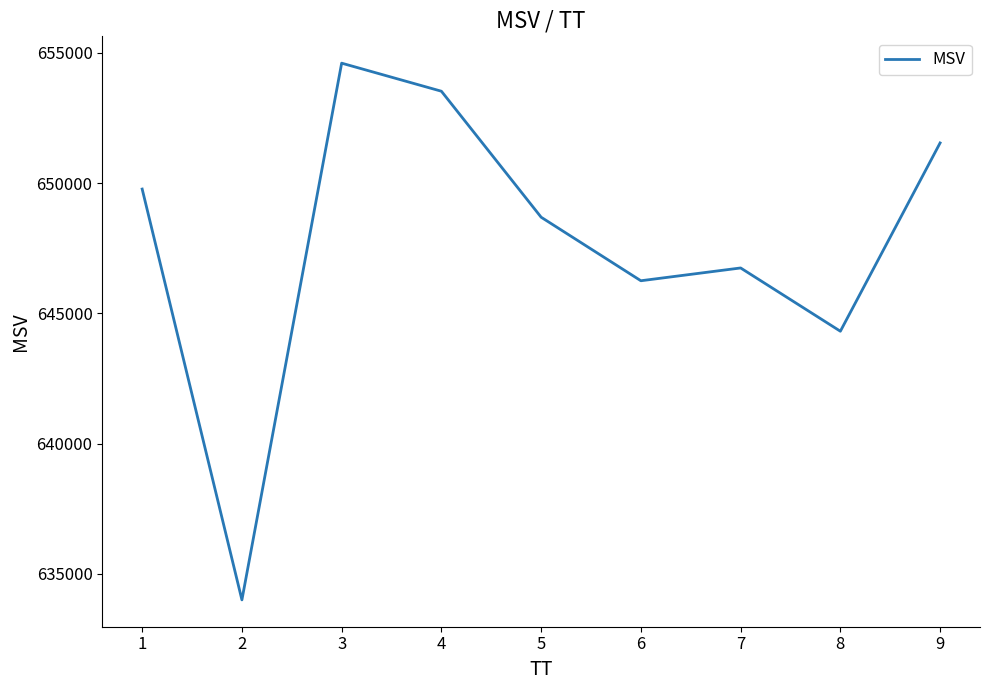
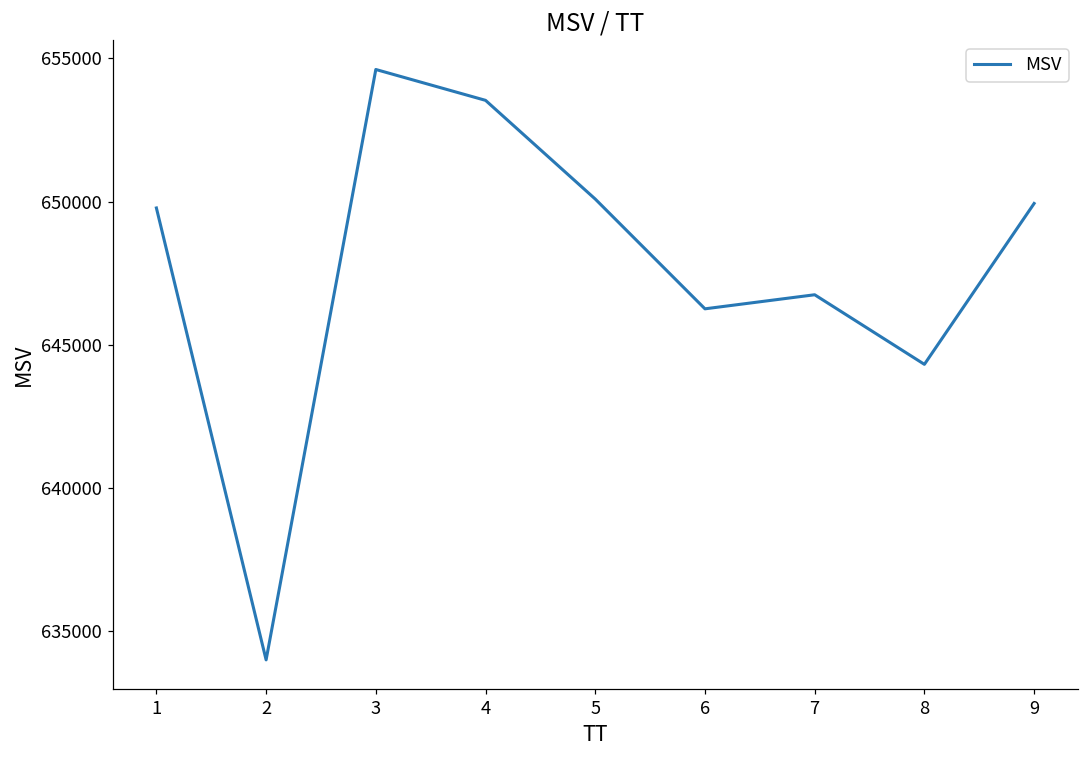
  {
    "1": 649800,
    "2": 634000,
    "3": 654600,
    "4": 653500,
-   "5": 648700,
+   "5": 650100,
    "6": 646300,
    "7": 646700,
    "8": 644300,
-   "9": 651500
+   "9": 649900
  }
